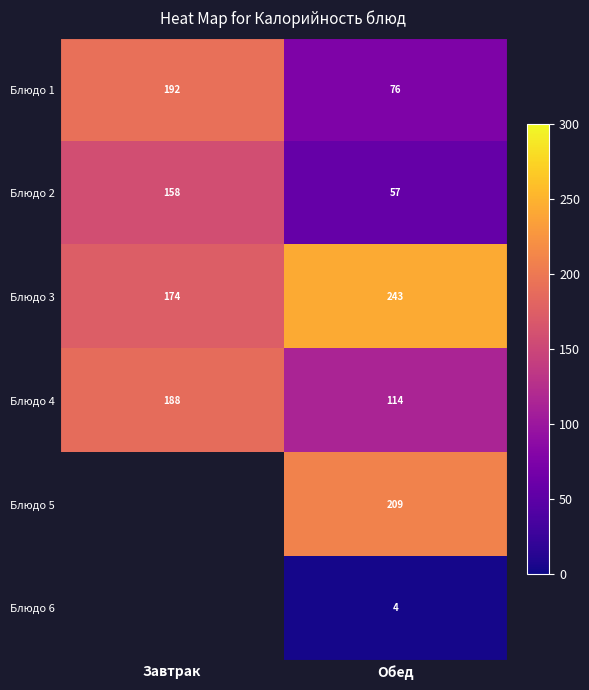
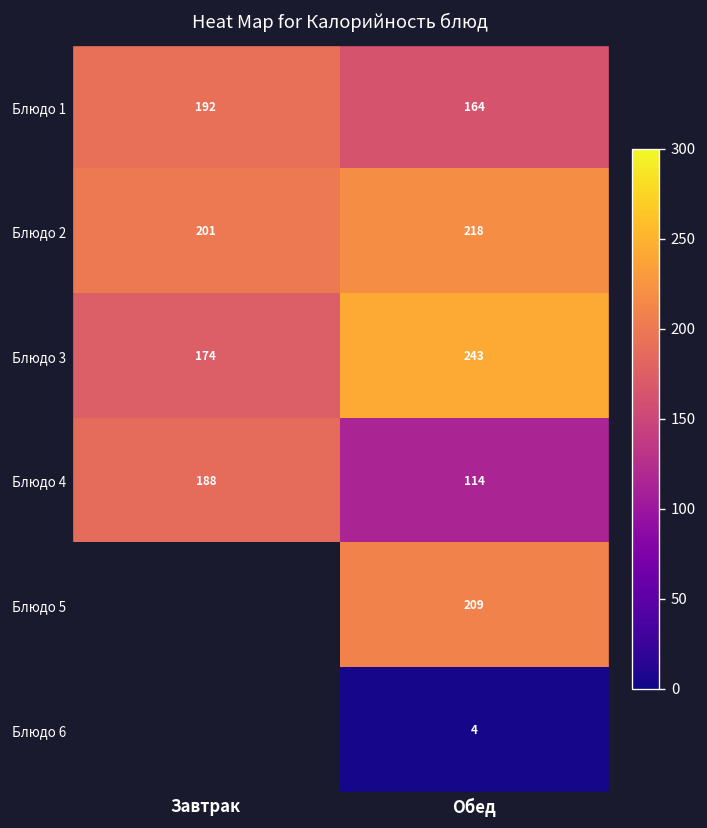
  {
    "Блюдо 1": {
      "Завтрак": 192,
-     "Обед": 76
+     "Обед": 164
    },
    "Блюдо 2": {
-     "Завтрак": 158,
-     "Обед": 57
+     "Завтрак": 201,
+     "Обед": 218
    },
    "Блюдо 3": {
      "Завтрак": 174,
      "Обед": 243
    },
    "Блюдо 4": {
      "Завтрак": 188,
      "Обед": 114
    },
    "Блюдо 5": {
      "Обед": 209
    },
    "Блюдо 6": {
      "Обед": 4
    }
  }
